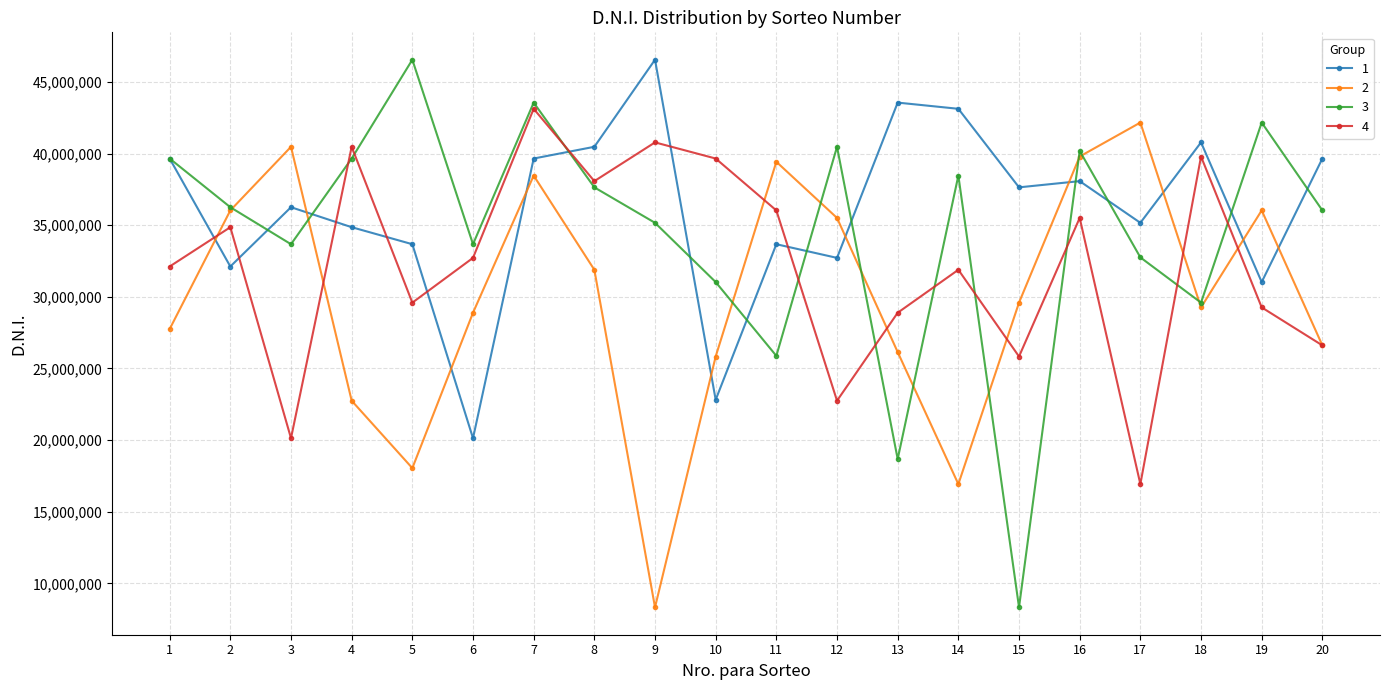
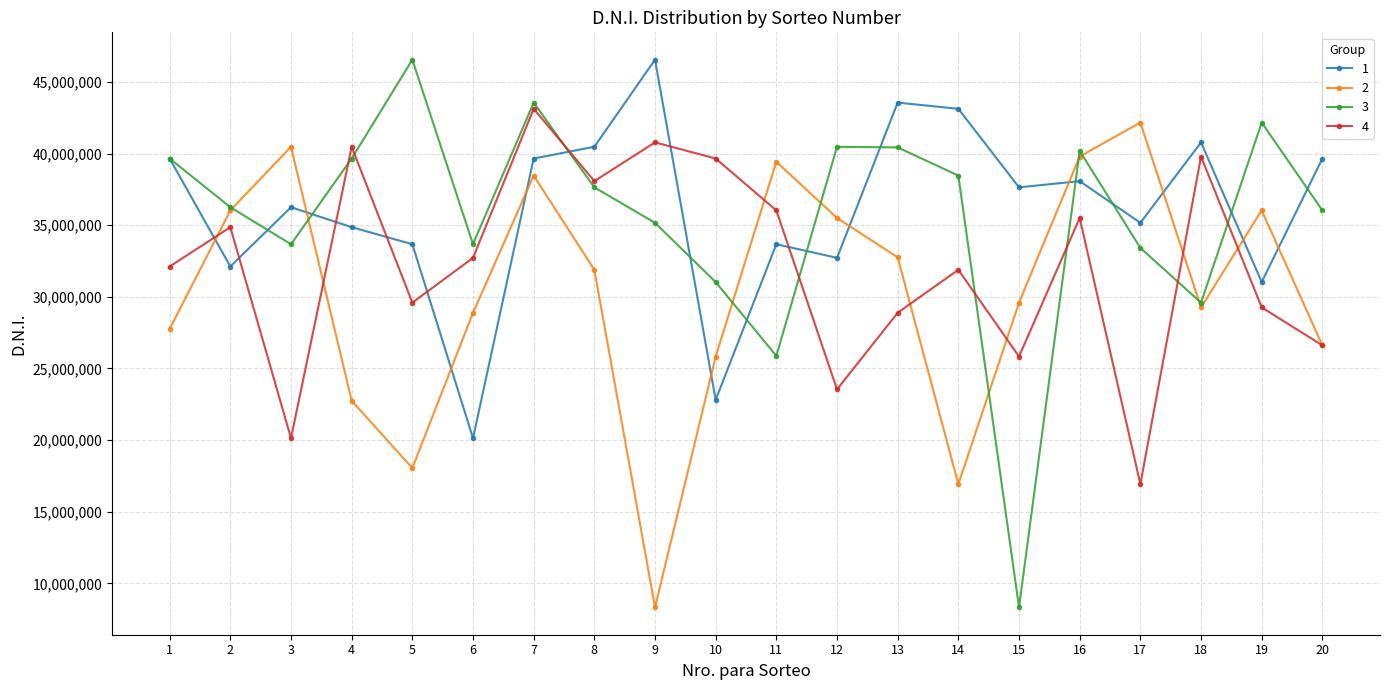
  {
    "1": {
      "2": "32,100,000",
      "3": "36,300,000",
      "4": "34,900,000",
      "5": "33,700,000",
      "6": "20,100,000",
      "7": "39,700,000",
      "8": "40,500,000",
      "9": "46,500,000",
      "10": "22,800,000",
      "11": "33,700,000",
      "12": "32,700,000",
      "13": "43,600,000",
      "14": "43,100,000",
      "15": "37,600,000",
      "16": "38,100,000",
      "17": "35,200,000",
      "18": "40,800,000",
      "19": "31,000,000",
      "20": "39,700,000"
    },
    "2": {
      "1": "27,800,000",
      "2": "36,000,000",
      "3": "40,500,000",
      "4": "22,700,000",
      "5": "18,000,000",
      "6": "28,900,000",
      "7": "38,500,000",
      "8": "31,900,000",
      "9": "8,300,000",
      "10": "25,800,000",
      "11": "39,400,000",
      "12": "35,500,000",
-     "13": "26,100,000",
+     "13": "32,800,000",
      "14": "16,900,000",
      "15": "29,600,000",
      "16": "39,800,000",
      "17": "42,200,000",
      "18": "29,300,000",
      "19": "36,000,000"
    },
    "3": {
      "2": "36,300,000",
      "3": "33,700,000",
      "4": "39,700,000",
      "5": "46,500,000",
      "6": "33,700,000",
      "7": "43,600,000",
      "8": "37,600,000",
      "9": "35,200,000",
      "10": "31,000,000",
      "11": "25,900,000",
      "12": "40,500,000",
-     "13": "18,700,000",
+     "13": "40,400,000",
      "14": "38,500,000",
      "15": "8,300,000",
      "16": "40,200,000",
-     "17": "32,800,000",
+     "17": "33,400,000",
      "18": "29,600,000",
      "19": "42,200,000",
      "20": "36,000,000"
    },
    "4": {
      "1": "32,100,000",
      "2": "34,900,000",
      "3": "20,100,000",
      "4": "40,500,000",
      "5": "29,600,000",
      "6": "32,700,000",
      "7": "43,100,000",
      "8": "38,100,000",
      "9": "40,800,000",
      "10": "39,700,000",
      "11": "36,000,000",
-     "12": "22,700,000",
+     "12": "23,500,000",
      "13": "28,900,000",
      "14": "31,900,000",
      "15": "25,800,000",
      "16": "35,500,000",
      "17": "16,900,000",
      "18": "39,800,000",
      "19": "29,300,000"
    }
  }
